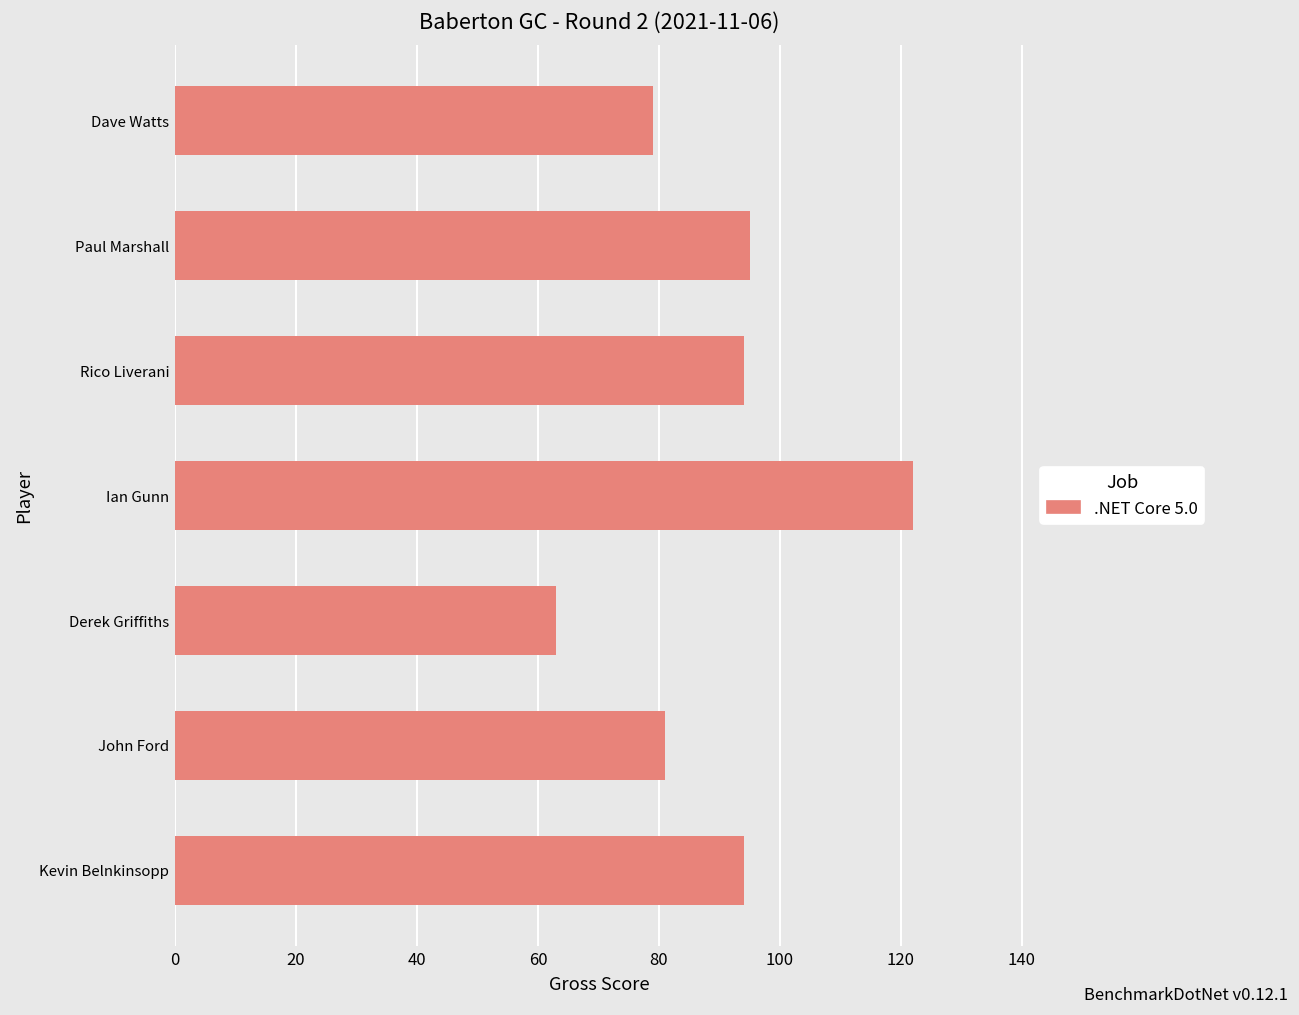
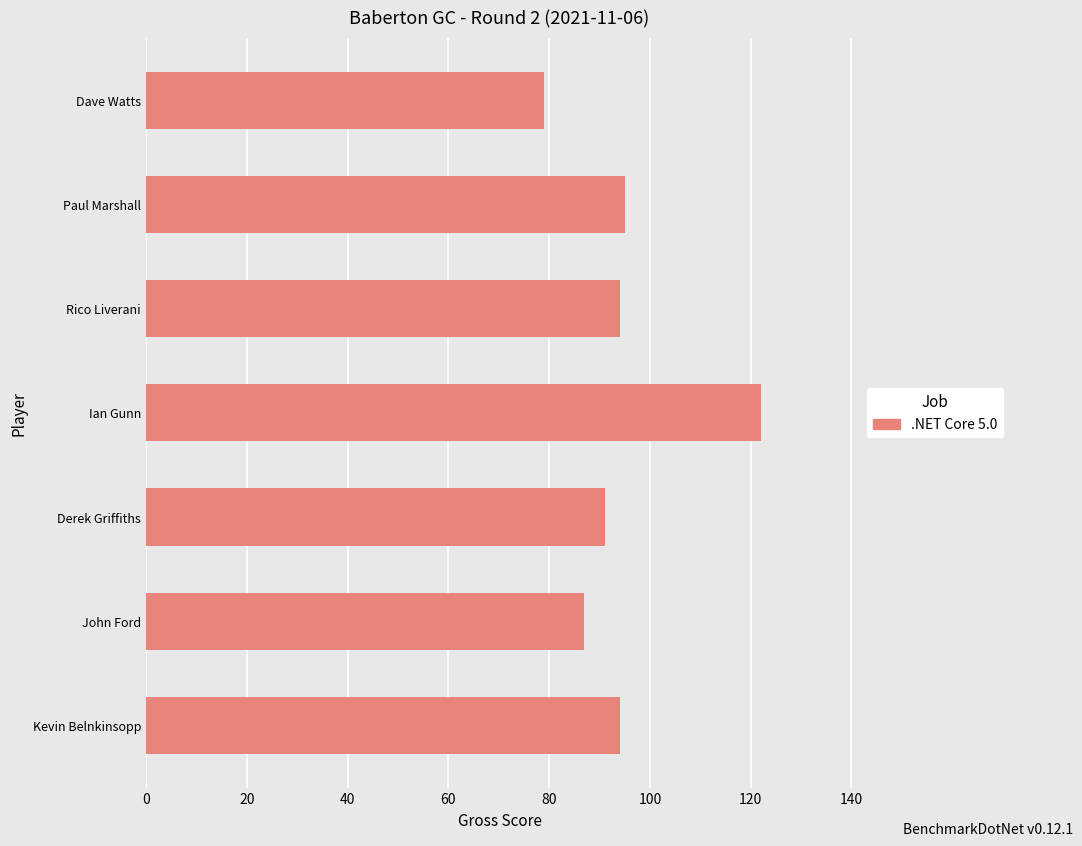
  {
    "Dave Watts": 79,
    "Paul Marshall": 95,
    "Rico Liverani": 94,
    "Ian Gunn": 122,
-   "Derek Griffiths": 63,
-   "John Ford": 81,
+   "Derek Griffiths": 91,
+   "John Ford": 87,
    "Kevin Belnkinsopp": 94
  }
